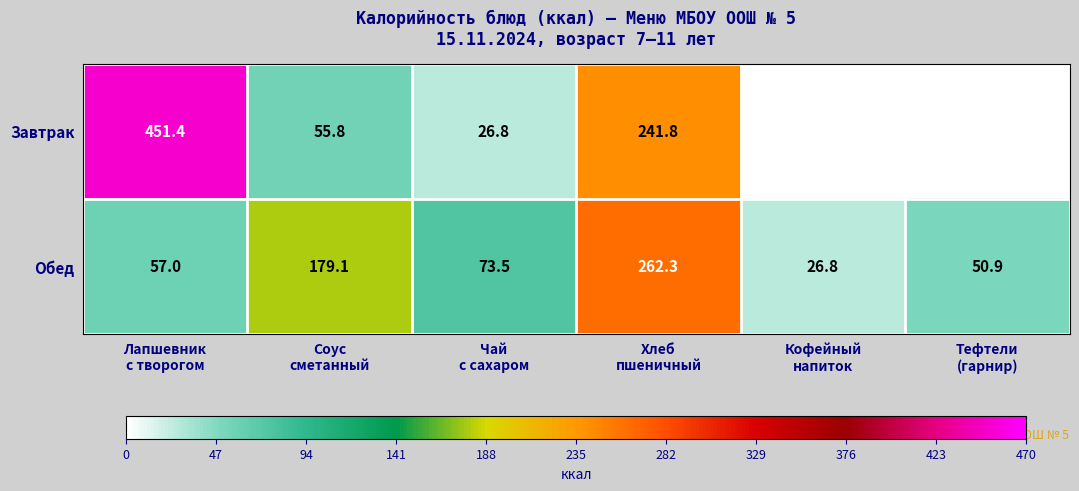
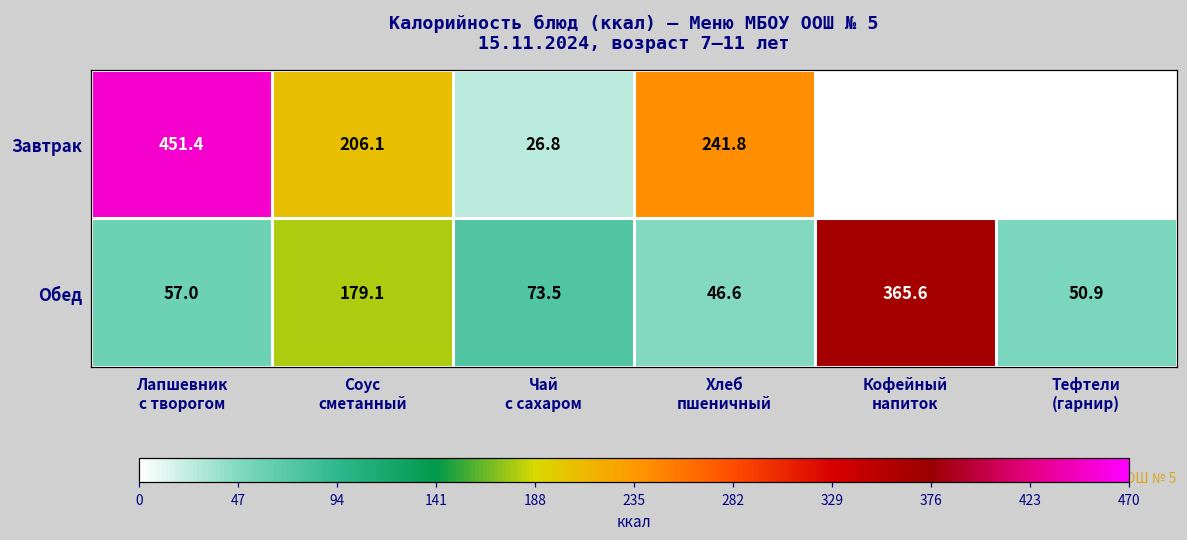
  {
    "Завтрак": {
      "Лапшевник с творогом": 451.4,
-     "Соус сметанный": 55.8,
+     "Соус сметанный": 206.1,
      "Чай с сахаром": 26.8,
      "Хлеб пшеничный": 241.8
    },
    "Обед": {
      "Лапшевник с творогом": 57.0,
      "Соус сметанный": 179.1,
      "Чай с сахаром": 73.5,
-     "Хлеб пшеничный": 262.3,
-     "Кофейный напиток": 26.8,
+     "Хлеб пшеничный": 46.6,
+     "Кофейный напиток": 365.6,
      "Тефтели (гарнир)": 50.9
    }
  }
